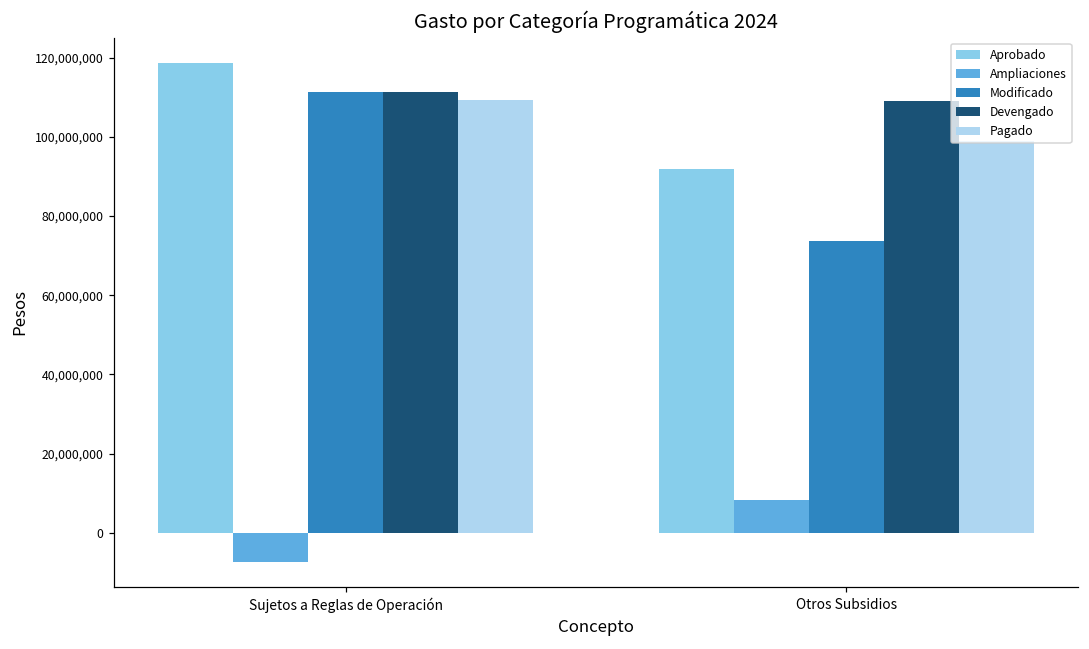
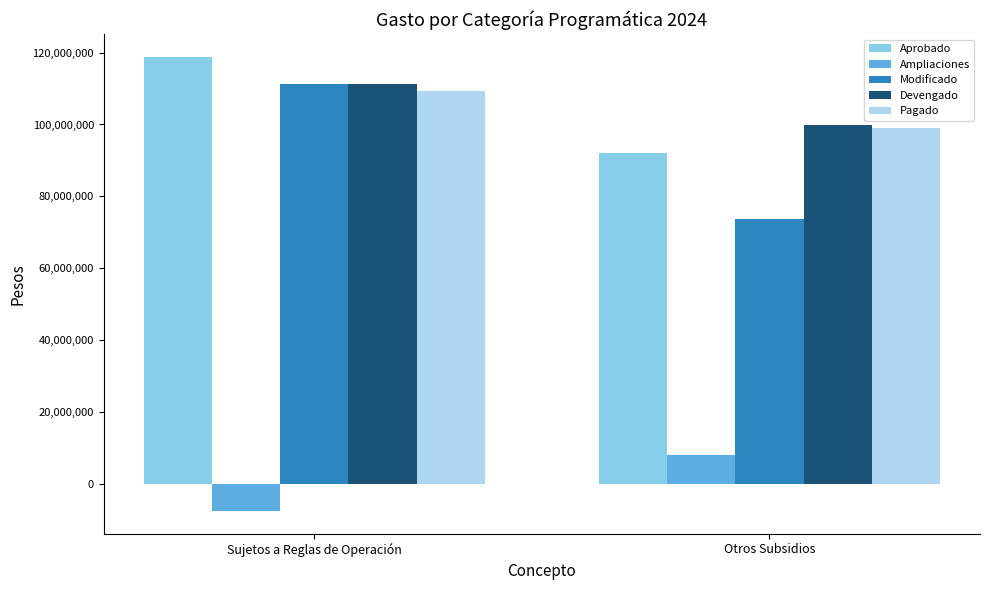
  {
    "Modificado": {
      "Sujetos a Reglas de Operación": "111,000,000",
      "Otros Subsidios": "74,000,000"
    },
    "Devengado": {
      "Sujetos a Reglas de Operación": "111,000,000",
-     "Otros Subsidios": "109,000,000"
+     "Otros Subsidios": "100,000,000"
    }
  }
